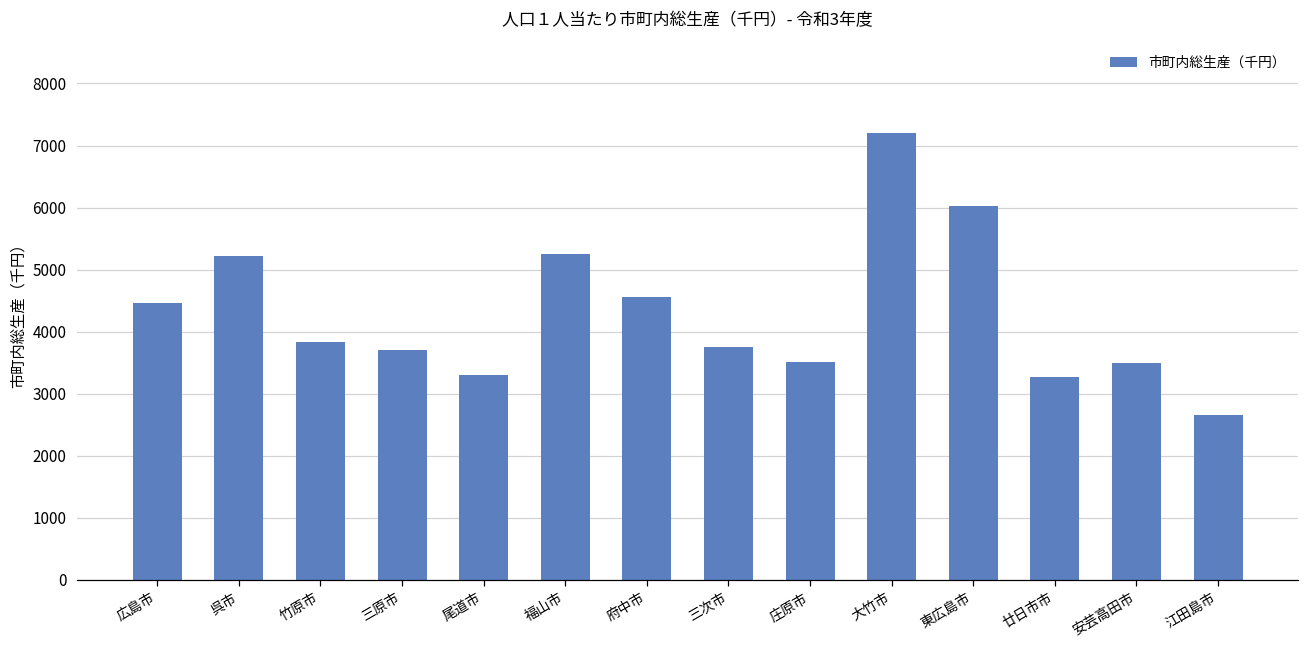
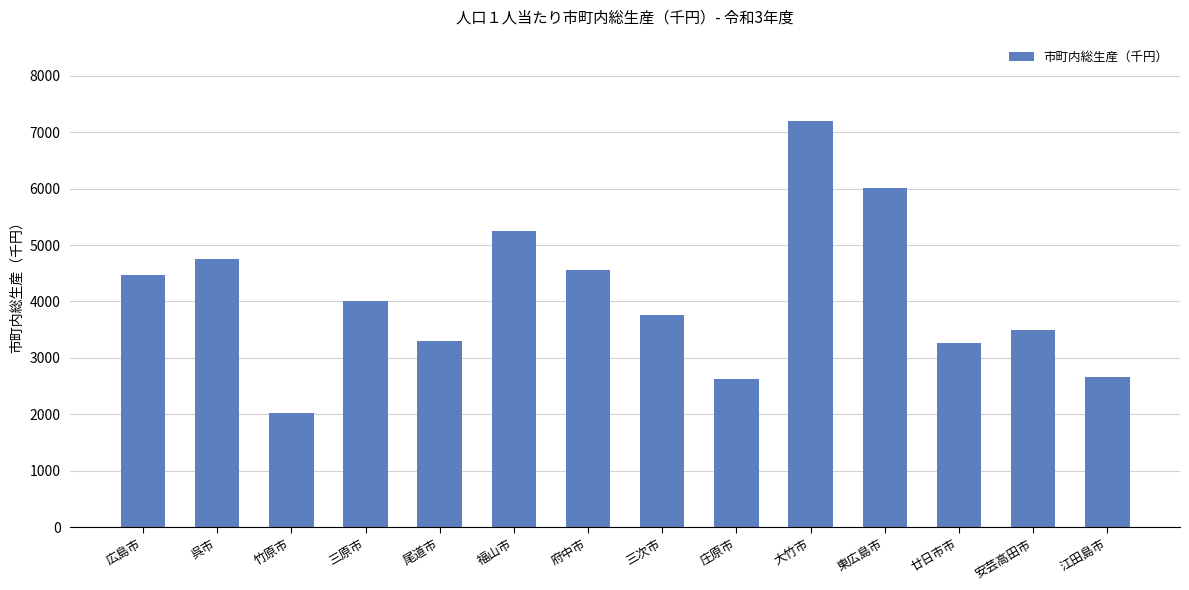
  {
    "広島市": 4500,
-   "呉市": 5200,
-   "竹原市": 3800,
-   "三原市": 3700,
+   "呉市": 4800,
+   "竹原市": 2000,
+   "三原市": 4000,
    "尾道市": 3300,
    "福山市": 5300,
    "府中市": 4600,
    "三次市": 3800,
-   "庄原市": 3500,
+   "庄原市": 2600,
    "大竹市": 7200,
    "東広島市": 6000,
    "廿日市市": 3300,
    "安芸高田市": 3500,
    "江田島市": 2700
  }
